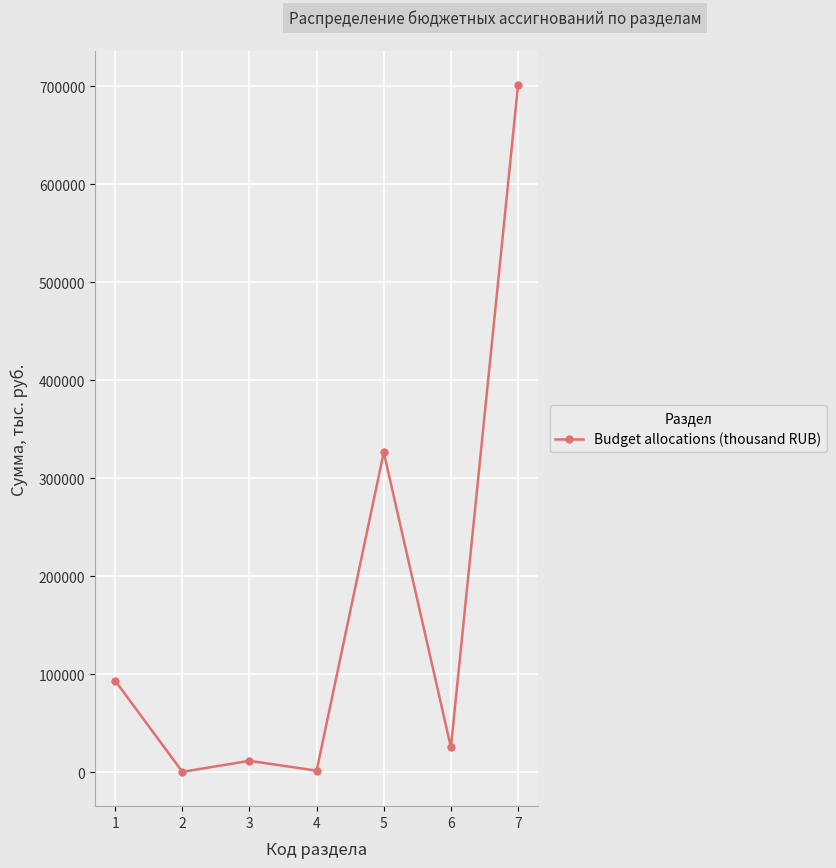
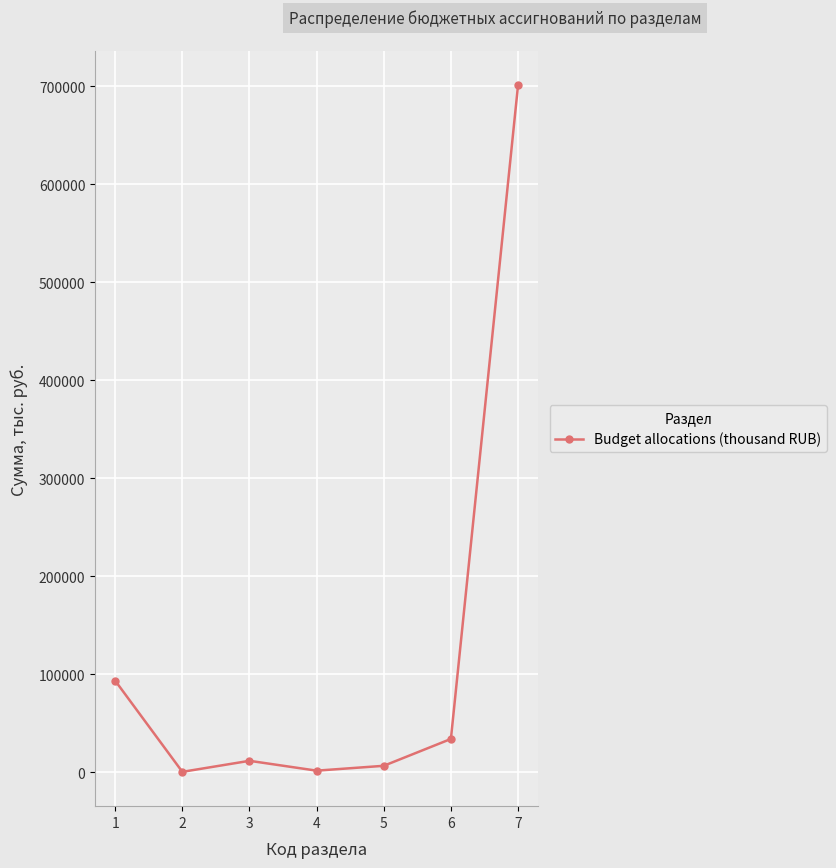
  {
    "1": 90000,
    "2": 0,
    "3": 10000,
    "4": 0,
-   "5": 330000,
-   "6": 25000,
+   "5": 10000,
+   "6": 34000,
    "7": 700000
  }
